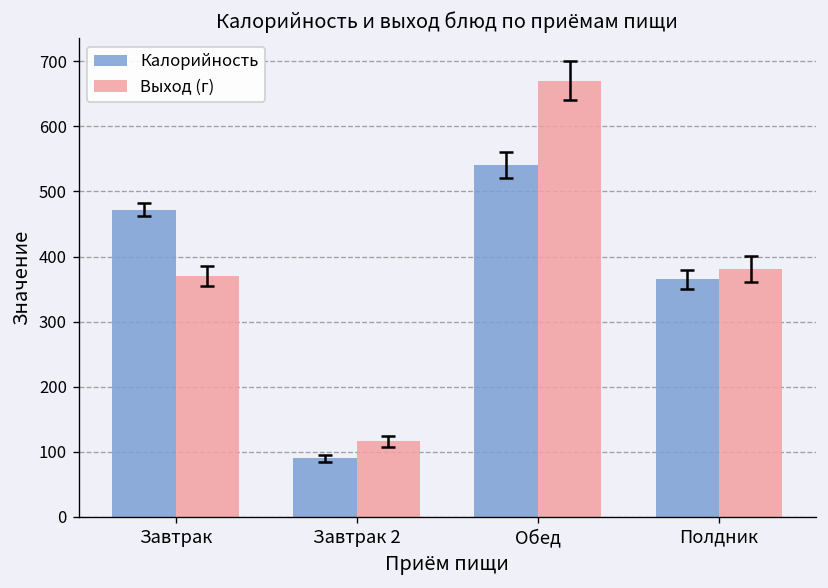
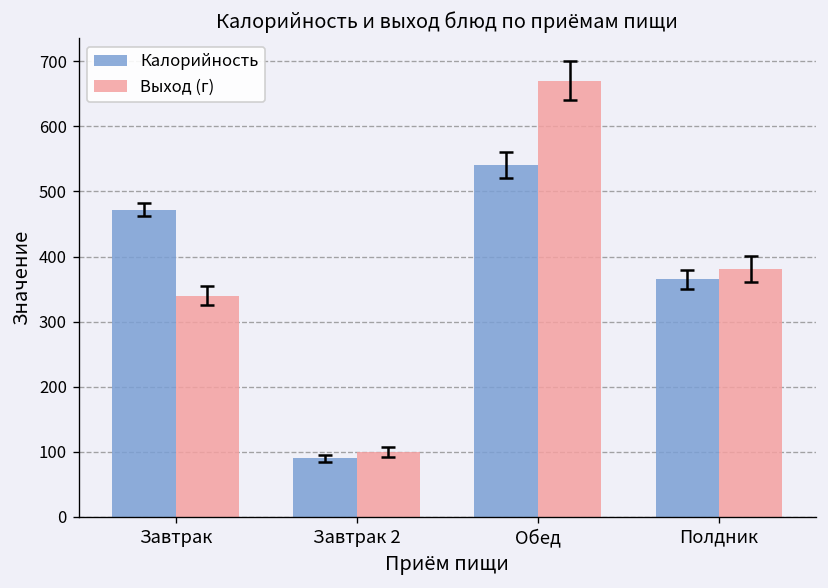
  {
    "Калорийность": {
      "Завтрак": 470,
      "Завтрак 2": 90,
      "Обед": 540,
      "Полдник": 370
    },
    "Выход (г)": {
-     "Завтрак": 370,
-     "Завтрак 2": 120,
+     "Завтрак": 340,
+     "Завтрак 2": 100,
      "Обед": 670,
      "Полдник": 380
    }
  }
